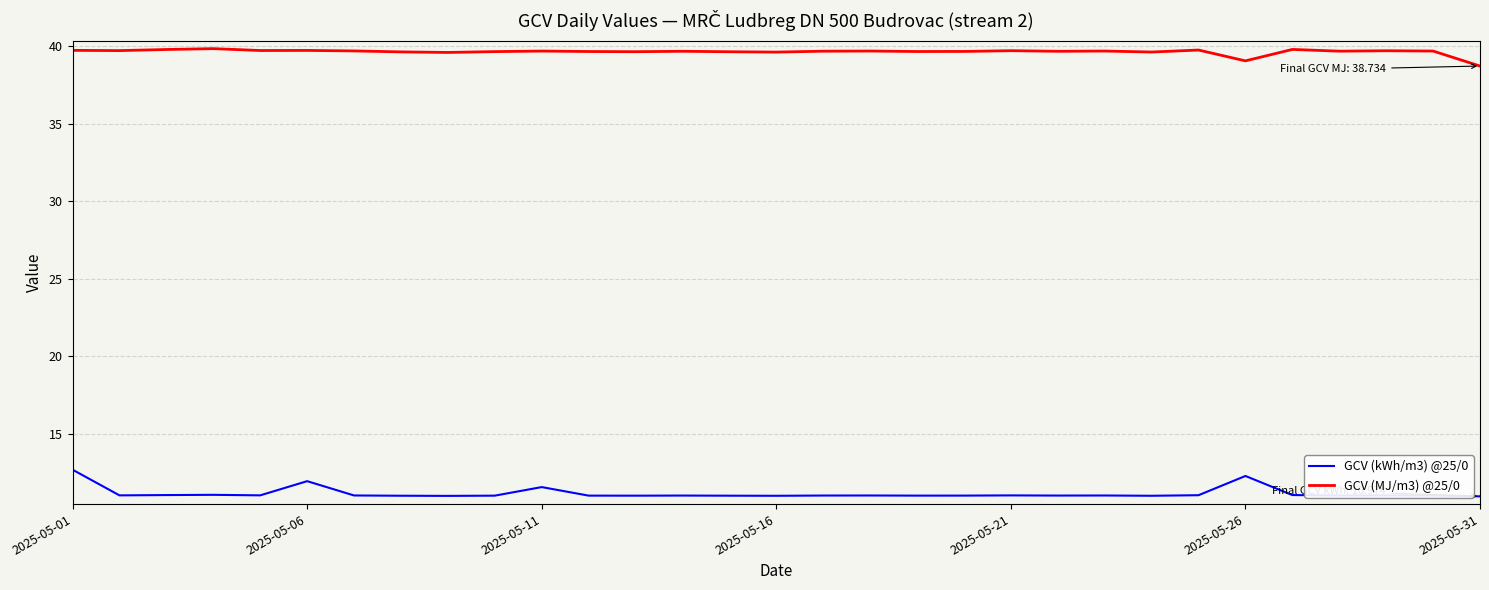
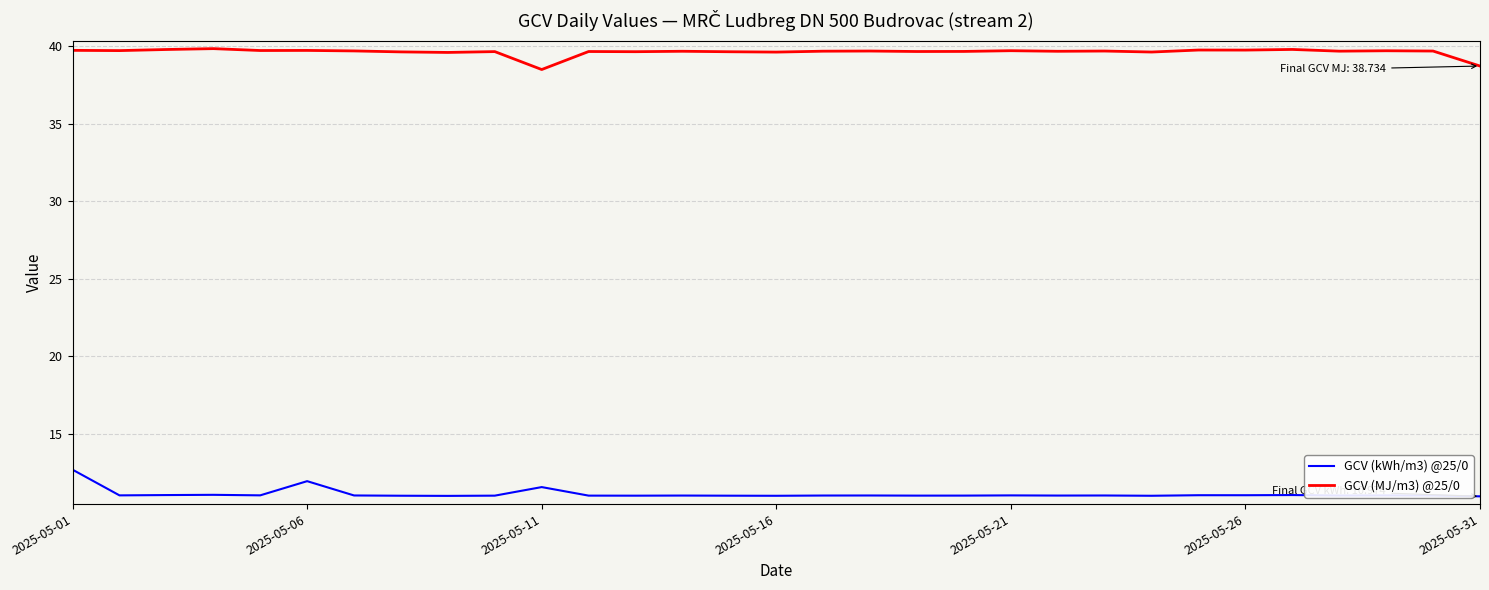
  {
    "GCV (kWh/m3) @25/0": {
      "2025-05-01": 12.7,
      "2025-05-06": 12.0,
      "2025-05-11": 11.6,
      "2025-05-16": 11.0,
      "2025-05-21": 11.0,
-     "2025-05-26": 12.3,
+     "2025-05-26": 11.0,
      "2025-05-31": 11.0
    },
    "GCV (MJ/m3) @25/0": {
      "2025-05-01": 39.7,
      "2025-05-06": 39.7,
-     "2025-05-11": 39.7,
+     "2025-05-11": 38.5,
      "2025-05-16": 39.6,
      "2025-05-21": 39.7,
-     "2025-05-26": 39.1
+     "2025-05-26": 39.8
    }
  }
